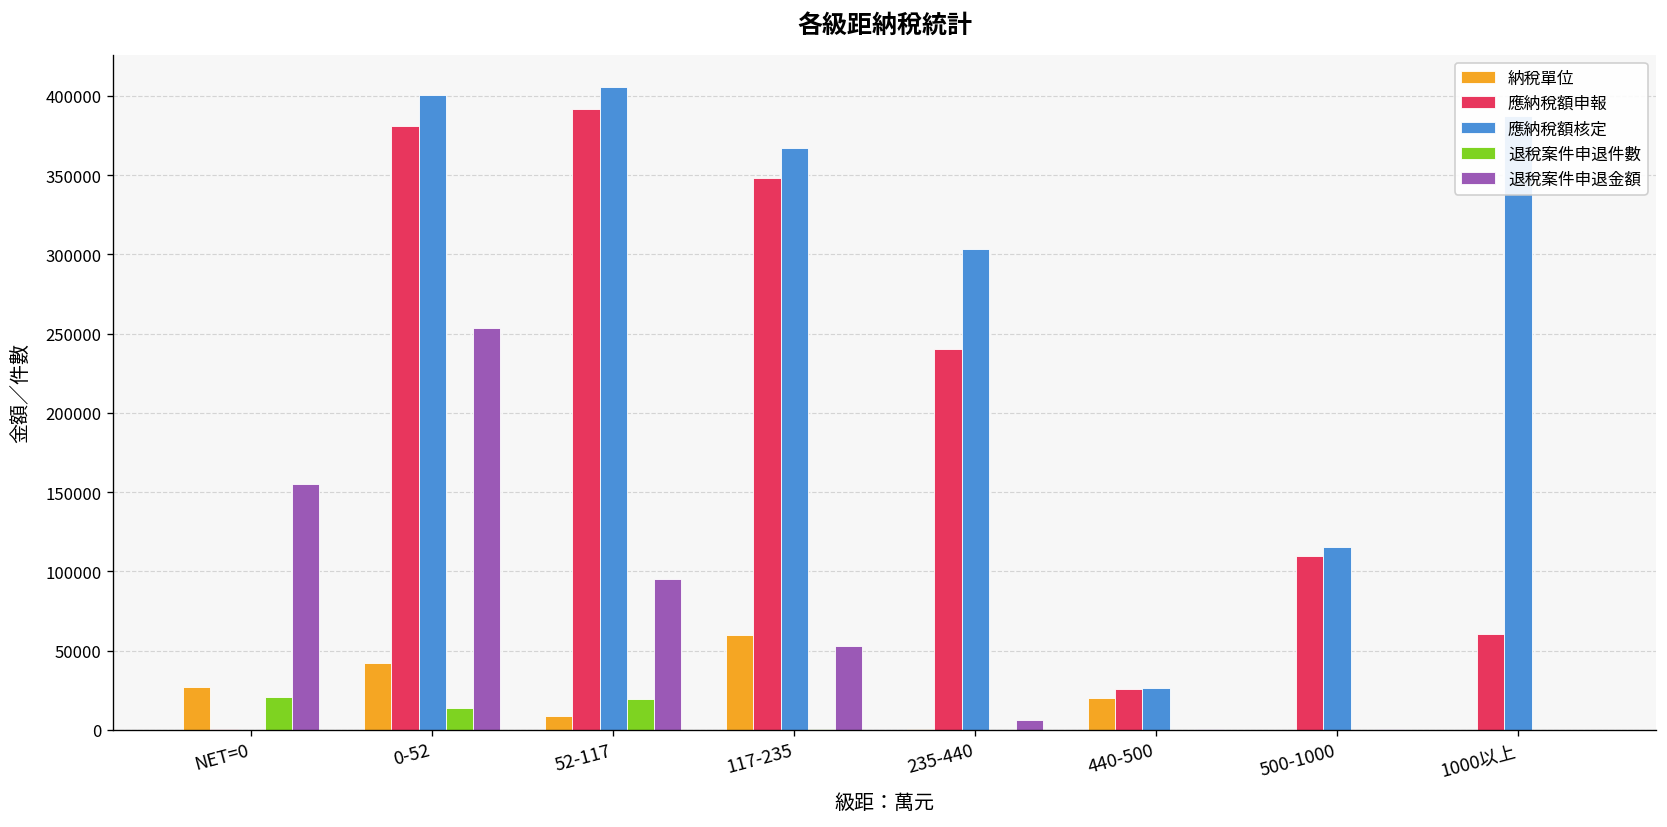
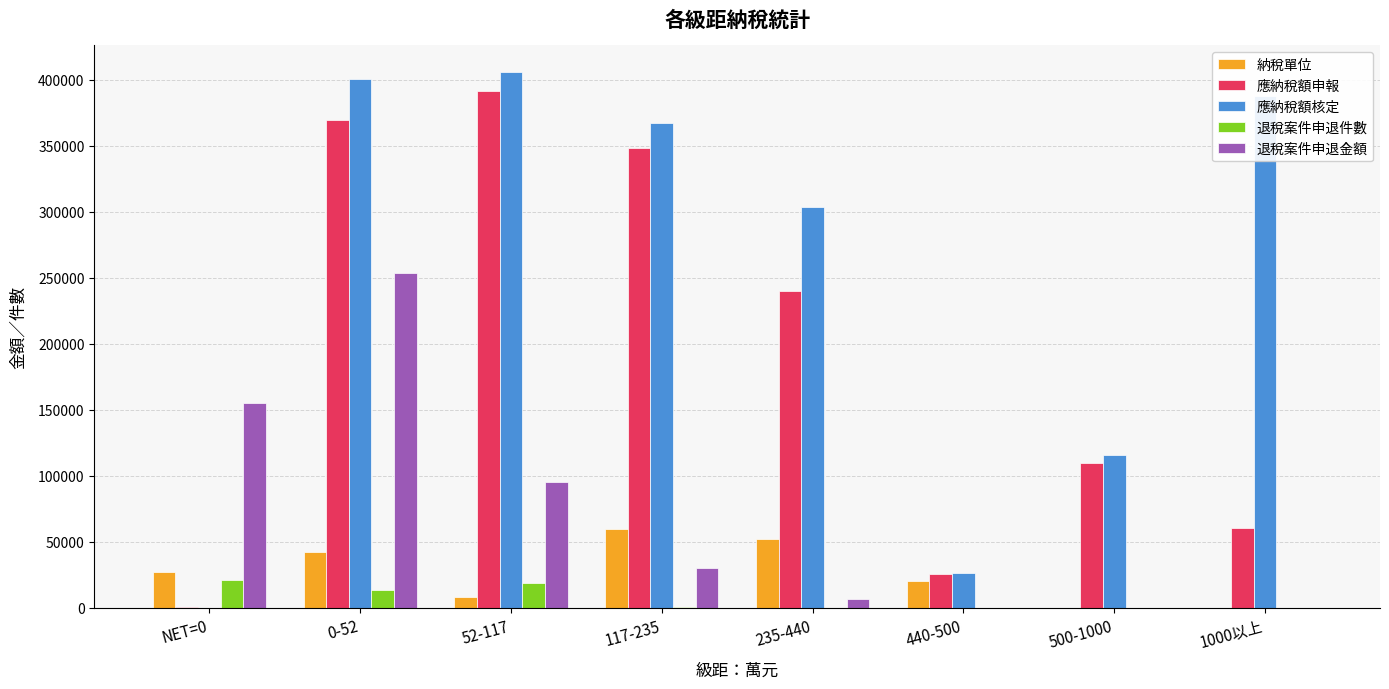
  {
    "納稅單位": {
      "NET=0": 27000,
      "0-52": 42000,
      "52-117": 8000,
      "117-235": 60000,
-     "235-440": 1000,
+     "235-440": 52000,
      "440-500": 20000
    },
    "應納稅額申報": {
-     "0-52": 381000,
+     "0-52": 370000,
      "52-117": 391000,
      "117-235": 348000,
      "235-440": 240000,
      "440-500": 25000,
      "500-1000": 110000,
      "1000以上": 60000
    },
    "應納稅額核定": {
      "NET=0": 0,
      "0-52": 401000,
      "52-117": 406000,
      "117-235": 367000,
      "235-440": 304000,
      "440-500": 26000,
      "500-1000": 116000
    },
    "退稅案件申退件數": {
      "NET=0": 21000,
      "0-52": 14000,
      "52-117": 19000,
      "1000以上": 0
    },
    "退稅案件申退金額": {
      "NET=0": 155000,
      "0-52": 254000,
      "52-117": 95000,
-     "117-235": 53000,
+     "117-235": 31000,
      "235-440": 6000,
      "1000以上": 0
    }
  }
